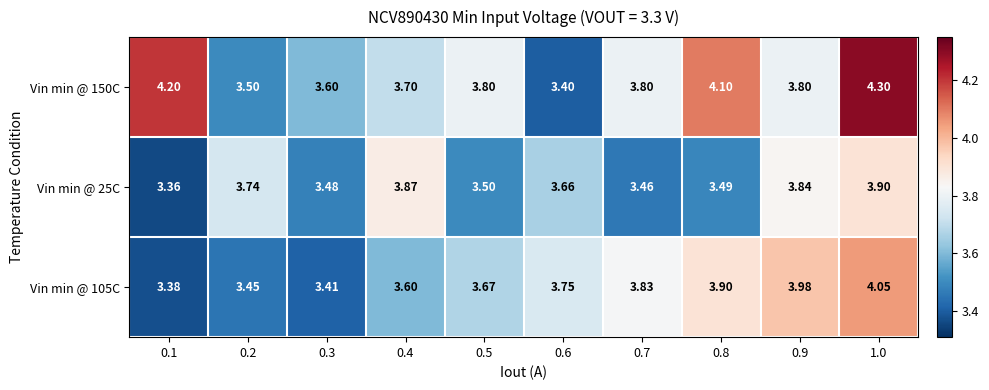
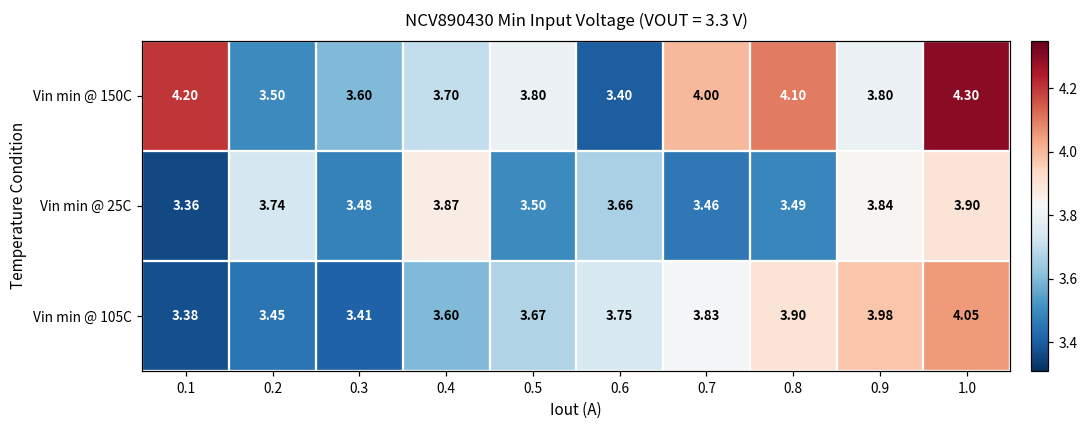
  {
    "Vin min @ 150C": {
      "0.1": 4.20,
      "0.2": 3.50,
      "0.3": 3.60,
      "0.4": 3.70,
      "0.5": 3.80,
      "0.6": 3.40,
-     "0.7": 3.80,
+     "0.7": 4.00,
      "0.8": 4.10,
      "0.9": 3.80,
      "1.0": 4.30
    },
    "Vin min @ 25C": {
      "0.1": 3.36,
      "0.2": 3.74,
      "0.3": 3.48,
      "0.4": 3.87,
      "0.5": 3.50,
      "0.6": 3.66,
      "0.7": 3.46,
      "0.8": 3.49,
      "0.9": 3.84,
      "1.0": 3.90
    },
    "Vin min @ 105C": {
      "0.1": 3.38,
      "0.2": 3.45,
      "0.3": 3.41,
      "0.4": 3.60,
      "0.5": 3.67,
      "0.6": 3.75,
      "0.7": 3.83,
      "0.8": 3.90,
      "0.9": 3.98,
      "1.0": 4.05
    }
  }
